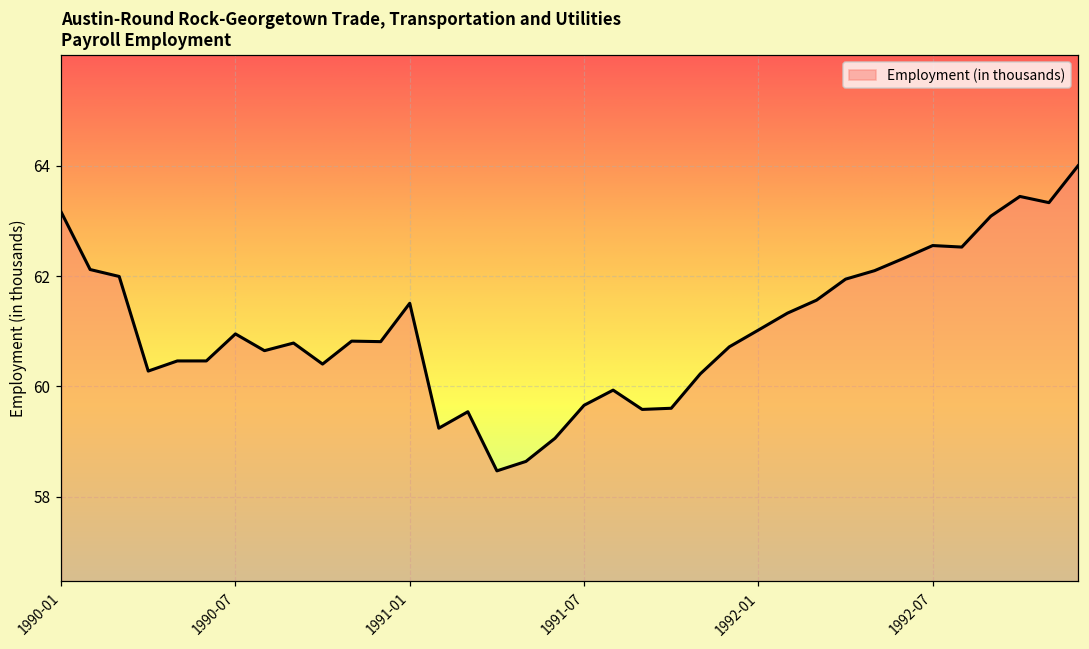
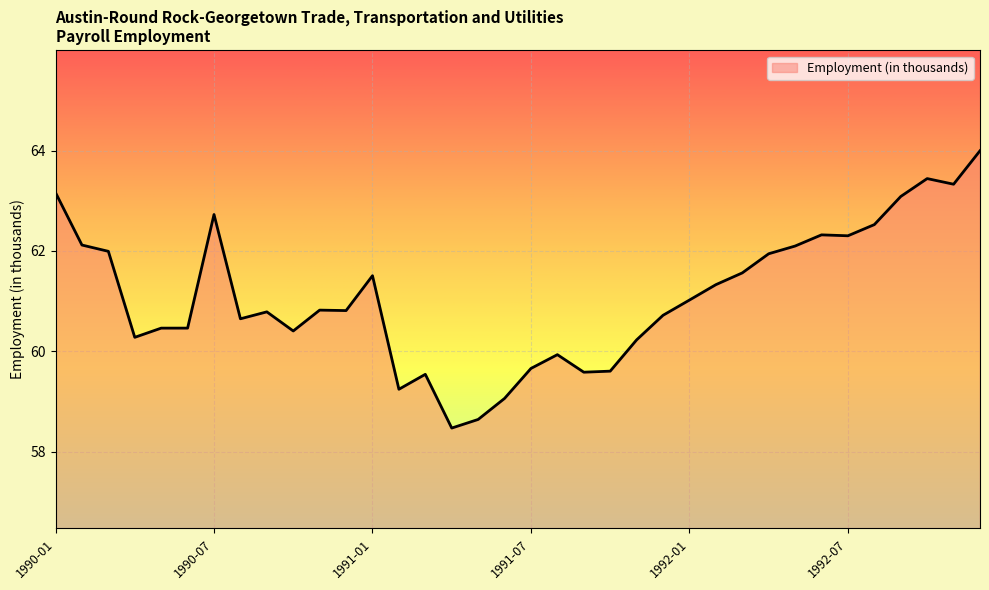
  {
    "1990-01": 63.2,
-   "1990-07": 61.0,
+   "1990-07": 62.7,
    "1991-01": 61.5,
    "1991-07": 59.7,
    "1992-01": 61.0,
-   "1992-07": 62.6
+   "1992-07": 62.3
  }
